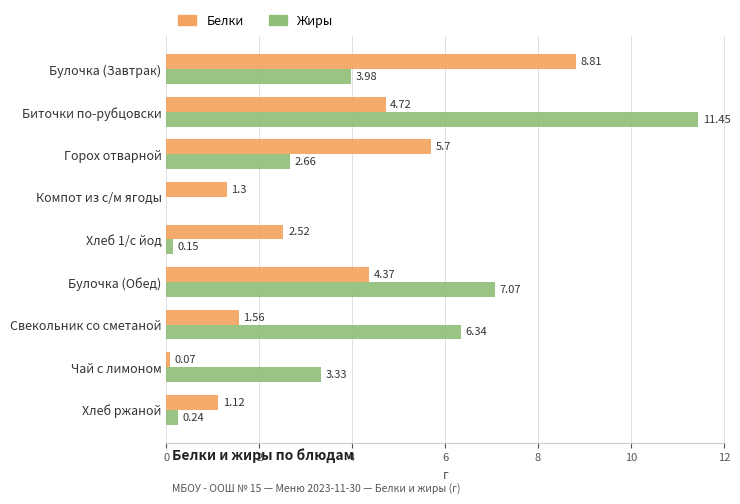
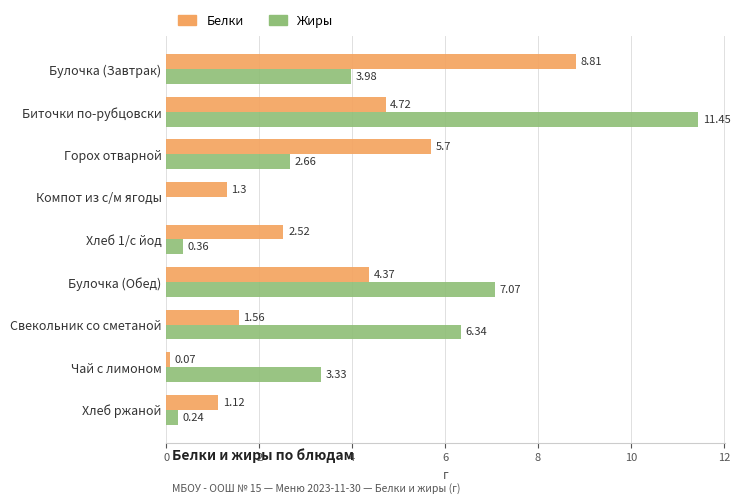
  {
    "Белки": {
      "Булочка (Завтрак)": 8.81,
      "Биточки по-рубцовски": 4.72,
      "Горох отварной": 5.7,
      "Компот из с/м ягоды": 1.3,
      "Хлеб 1/с йод": 2.52,
      "Булочка (Обед)": 4.37,
      "Свекольник со сметаной": 1.56,
      "Чай с лимоном": 0.07,
      "Хлеб ржаной": 1.12
    },
    "Жиры": {
      "Булочка (Завтрак)": 3.98,
      "Биточки по-рубцовски": 11.45,
      "Горох отварной": 2.66,
-     "Хлеб 1/с йод": 0.15,
+     "Хлеб 1/с йод": 0.36,
      "Булочка (Обед)": 7.07,
      "Свекольник со сметаной": 6.34,
      "Чай с лимоном": 3.33,
      "Хлеб ржаной": 0.24
    }
  }
